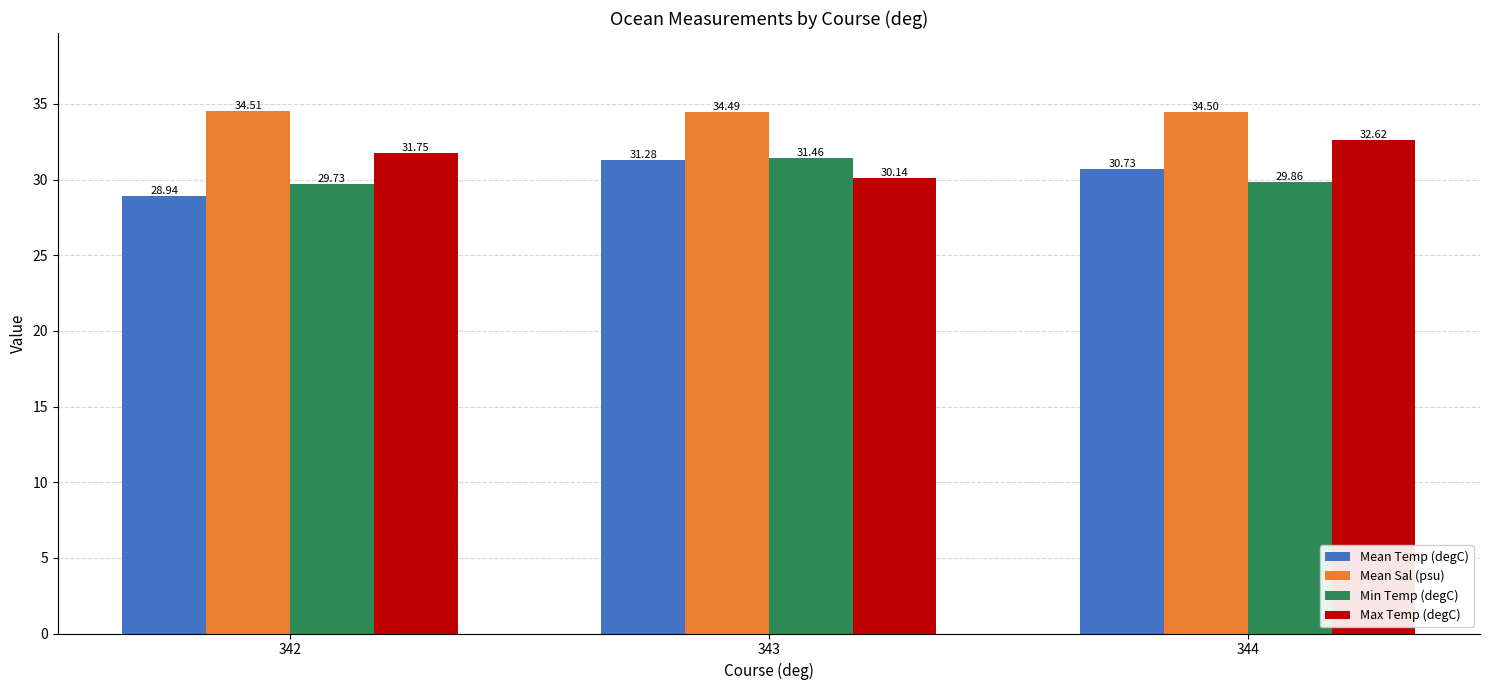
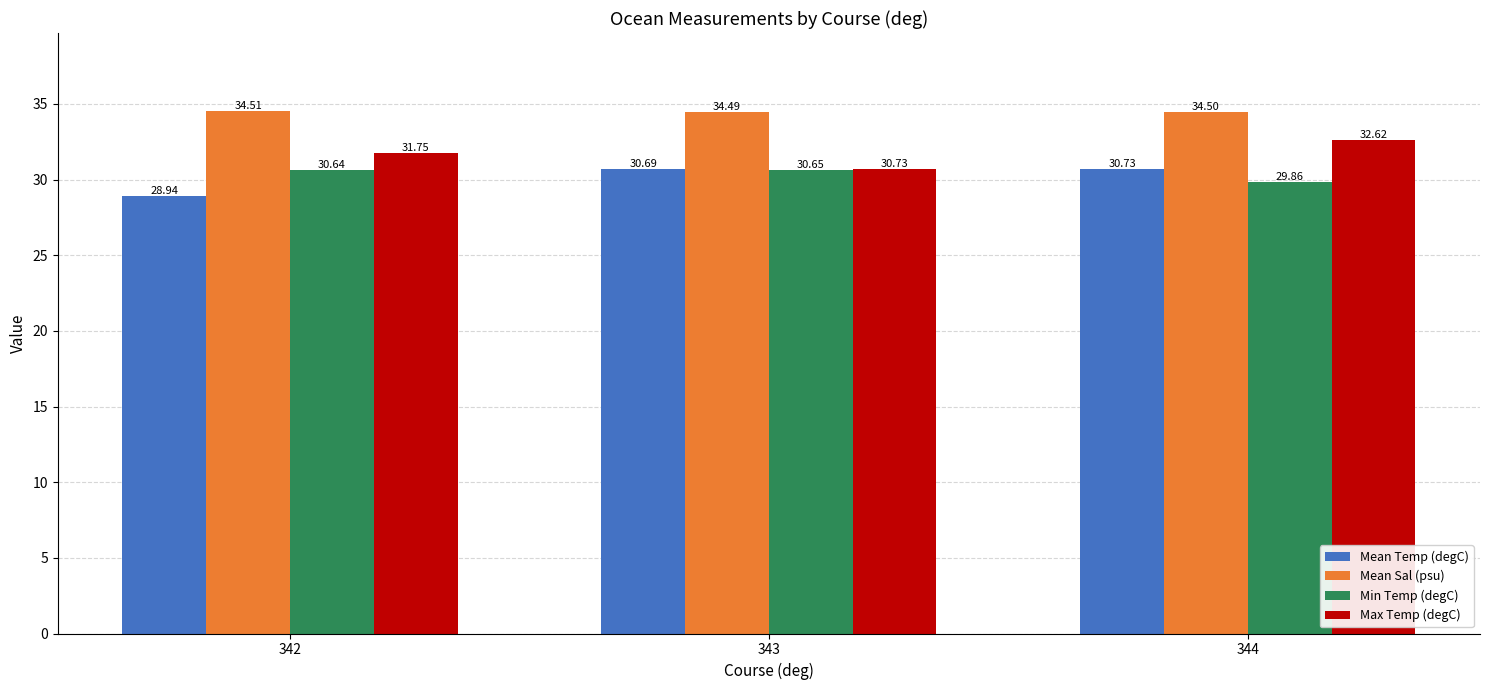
  {
    "Mean Temp (degC)": {
      "342": 28.94,
-     "343": 31.28,
+     "343": 30.69,
      "344": 30.73
    },
    "Mean Sal (psu)": {
      "342": 34.51,
      "343": 34.49,
      "344": 34.50
    },
    "Min Temp (degC)": {
-     "342": 29.73,
-     "343": 31.46,
+     "342": 30.64,
+     "343": 30.65,
      "344": 29.86
    },
    "Max Temp (degC)": {
      "342": 31.75,
-     "343": 30.14,
+     "343": 30.73,
      "344": 32.62
    }
  }
